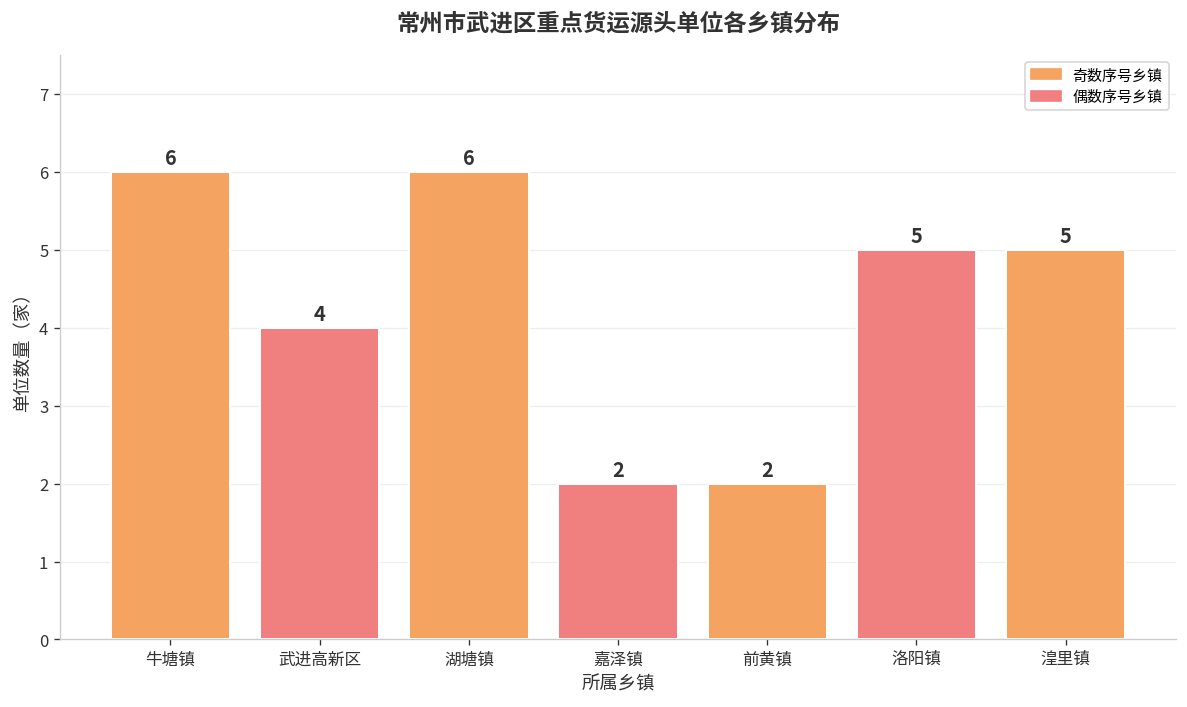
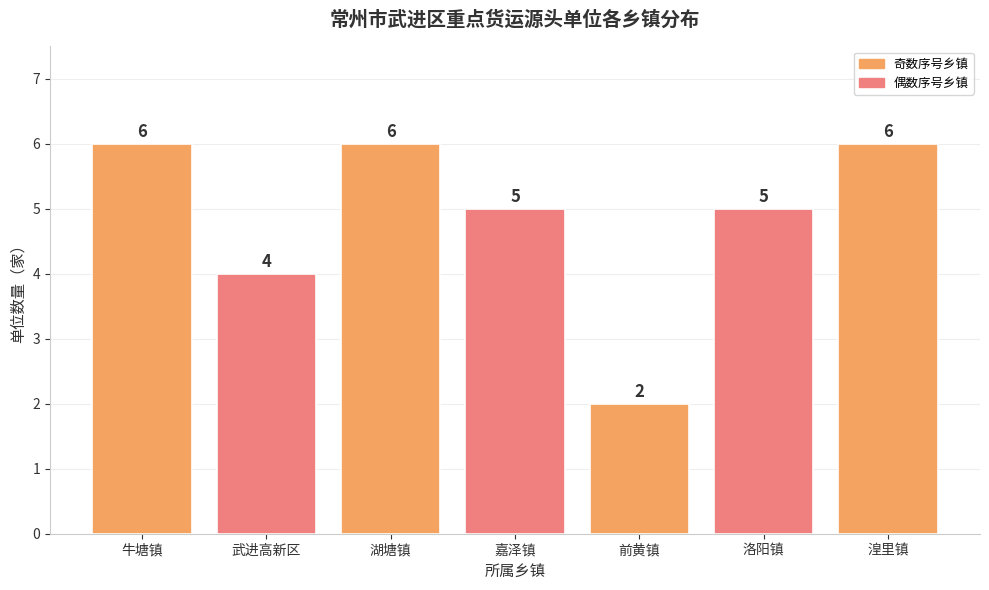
  {
    "牛塘镇": 6,
    "武进高新区": 4,
    "湖塘镇": 6,
-   "嘉泽镇": 2,
+   "嘉泽镇": 5,
    "前黄镇": 2,
    "洛阳镇": 5,
-   "湟里镇": 5
+   "湟里镇": 6
  }
